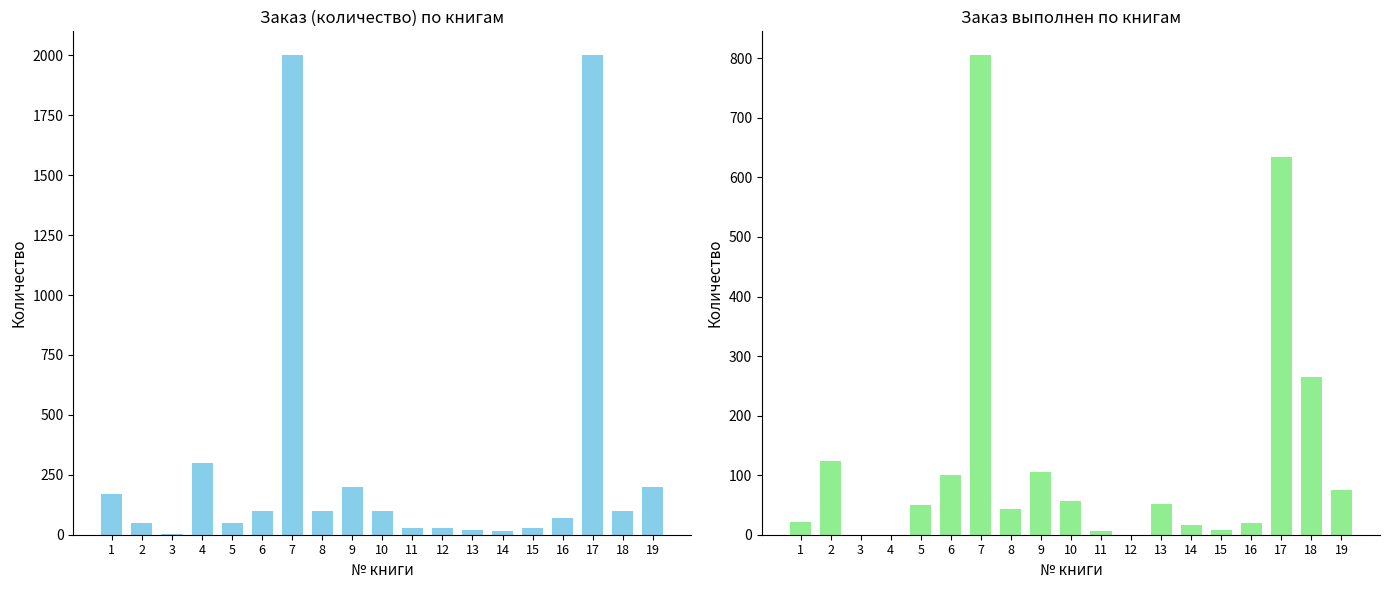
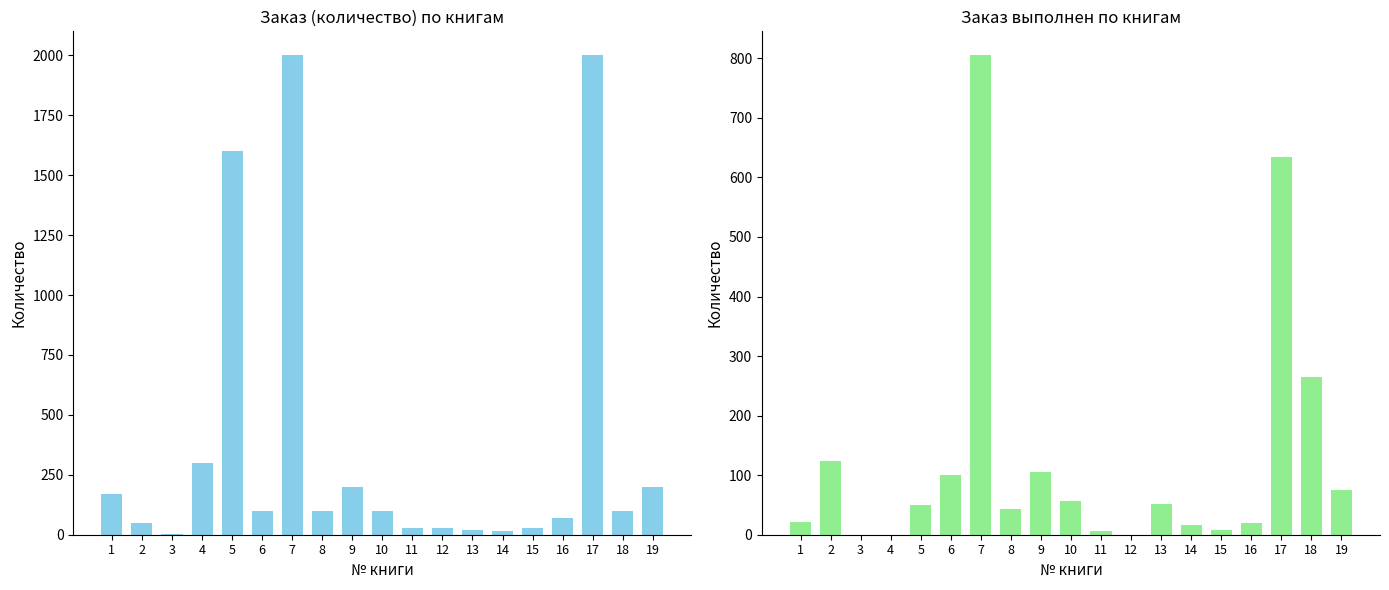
  {
    "Заказ (количество) по книгам": {
      "1": 170,
      "2": 50,
      "4": 300,
-     "5": 50,
+     "5": 1600,
      "6": 100,
      "7": 2000,
      "8": 100,
      "9": 200,
      "10": 100,
      "11": 30,
      "12": 30,
      "13": 20,
      "14": 20,
      "15": 30,
      "16": 70,
      "17": 2000,
      "18": 100,
      "19": 200
    },
    "Заказ выполнен по книгам": {
      "1": 20,
      "2": 120,
      "3": 0,
      "4": 0,
      "5": 50,
      "6": 100,
      "7": 810,
      "8": 40,
      "9": 110,
      "10": 60,
      "11": 10,
      "12": 0,
      "13": 50,
      "14": 20,
      "15": 10,
      "16": 20,
      "17": 640,
      "18": 260,
      "19": 80
    }
  }
